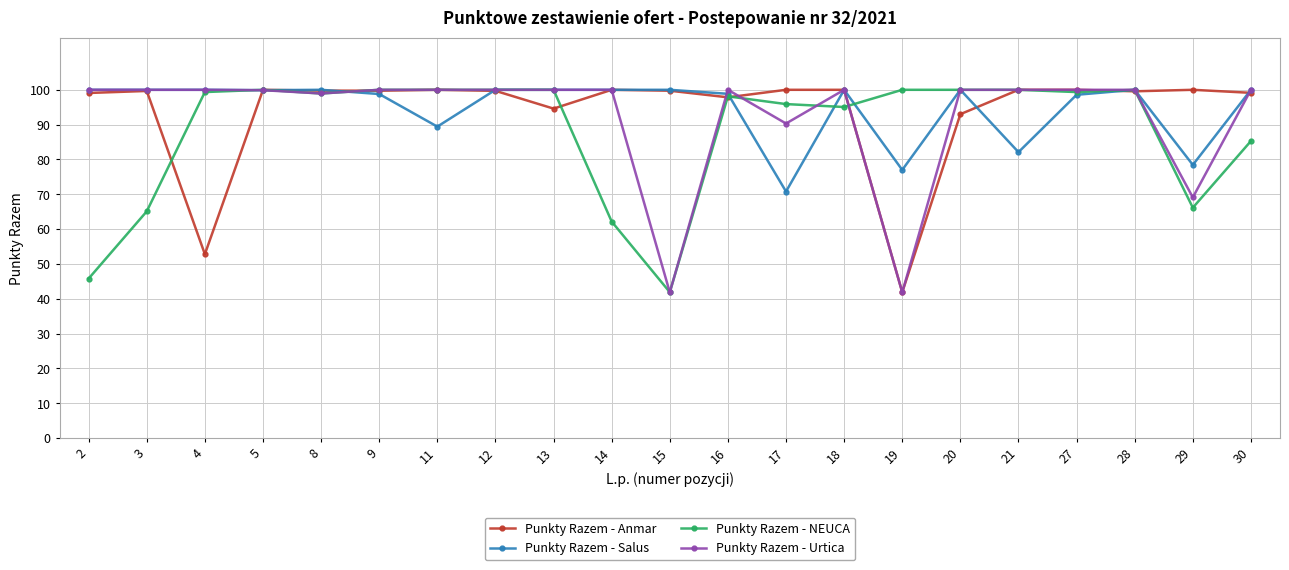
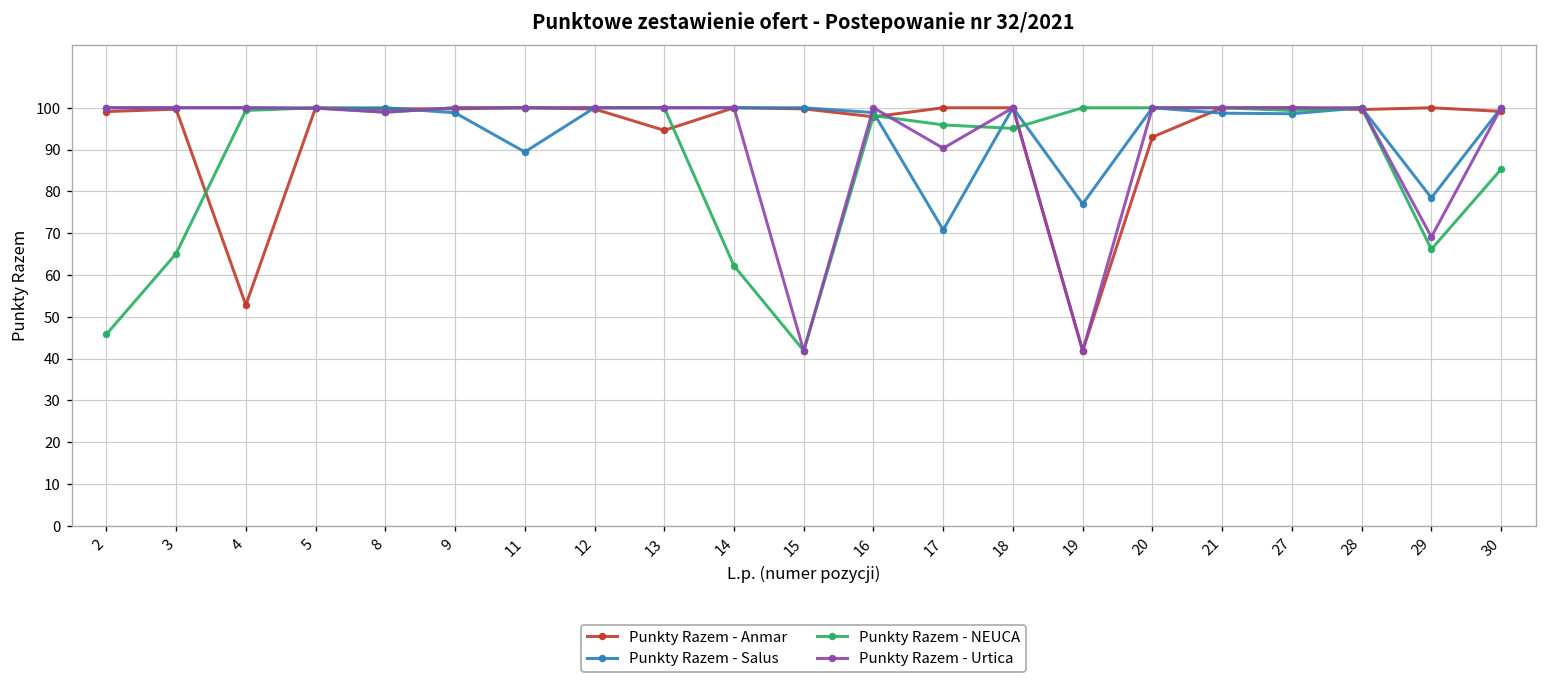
  {
    "Punkty Razem - Anmar": {
      "2": 99,
      "4": 53,
      "13": 95,
      "17": 100,
      "20": 93,
      "29": 100,
      "30": 99
    },
    "Punkty Razem - Salus": {
      "9": 99,
      "11": 89,
      "16": 99,
      "17": 71,
      "19": 77,
-     "21": 82,
+     "21": 99,
      "27": 99,
      "29": 78
    },
    "Punkty Razem - NEUCA": {
      "2": 46,
      "3": 65,
      "14": 62,
      "17": 96,
      "18": 95,
      "19": 100,
      "29": 66,
      "30": 85
    },
    "Punkty Razem - Urtica": {
      "16": 100,
      "17": 90,
      "29": 69
    }
  }
